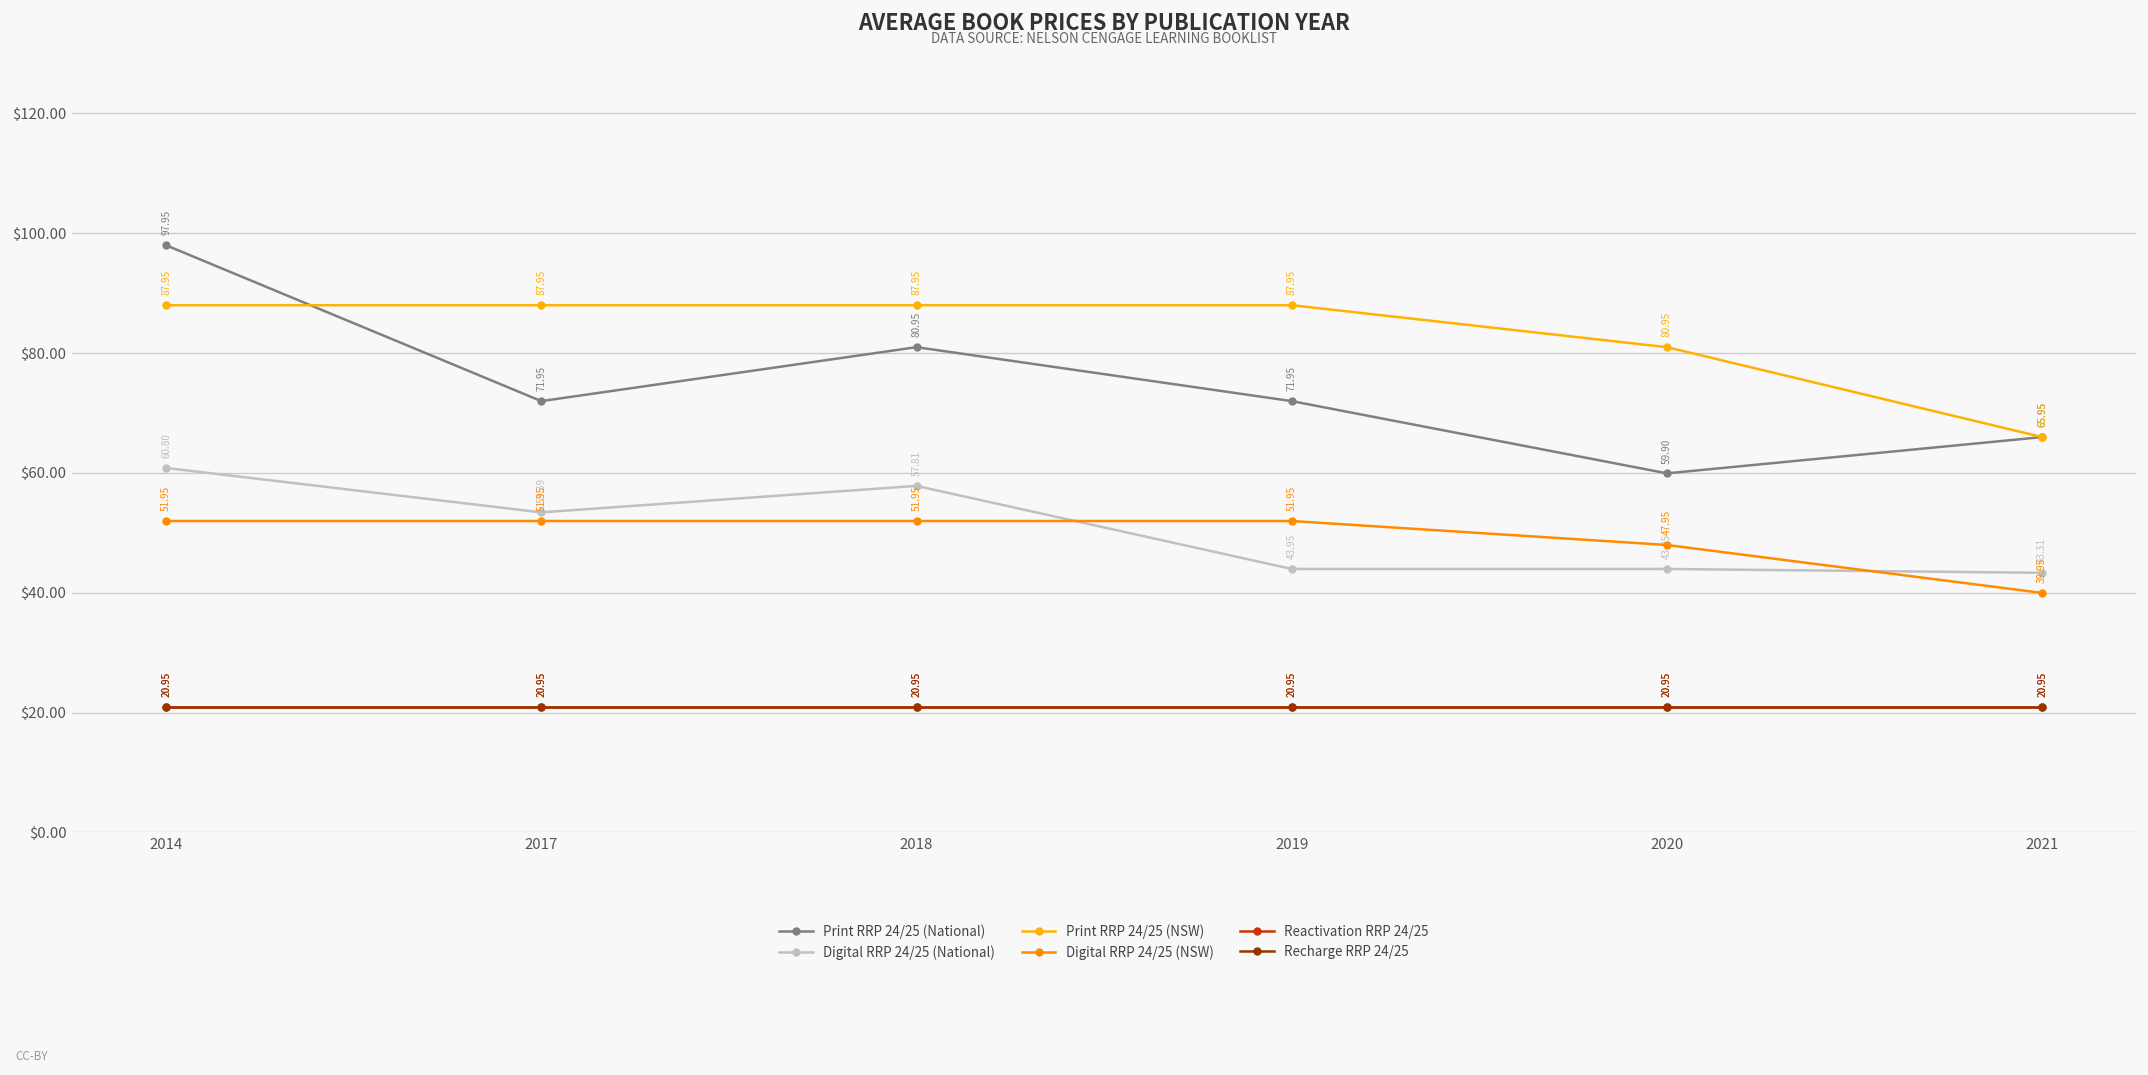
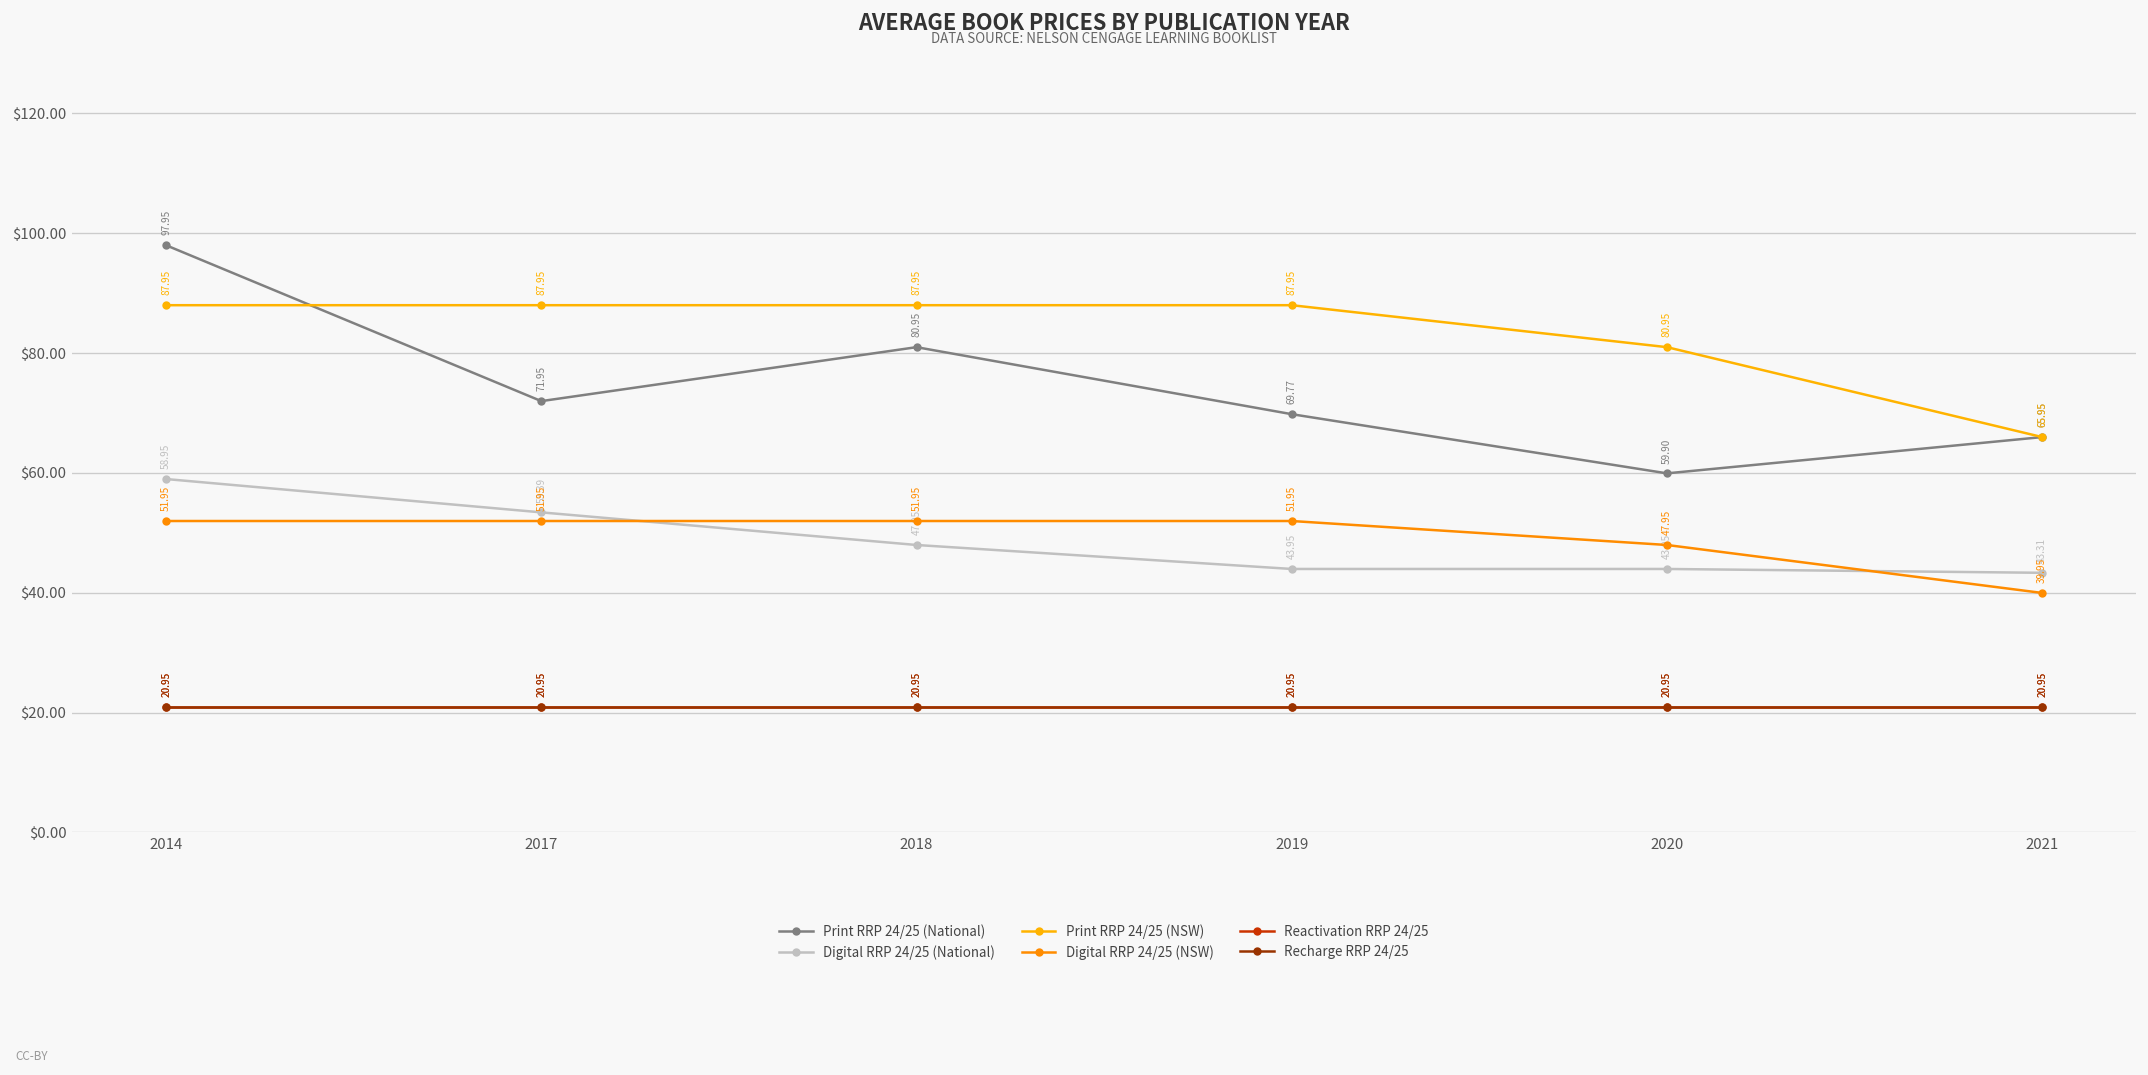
  {
    "Print RRP 24/25 (National)": {
      "2014": 97.95,
      "2017": 71.95,
      "2018": 80.95,
-     "2019": 71.95,
+     "2019": 69.77,
      "2020": 59.90
    },
    "Digital RRP 24/25 (National)": {
-     "2014": 60.80,
-     "2018": 57.81,
+     "2014": 58.95,
+     "2018": 47.95,
      "2019": 43.95
    }
  }
